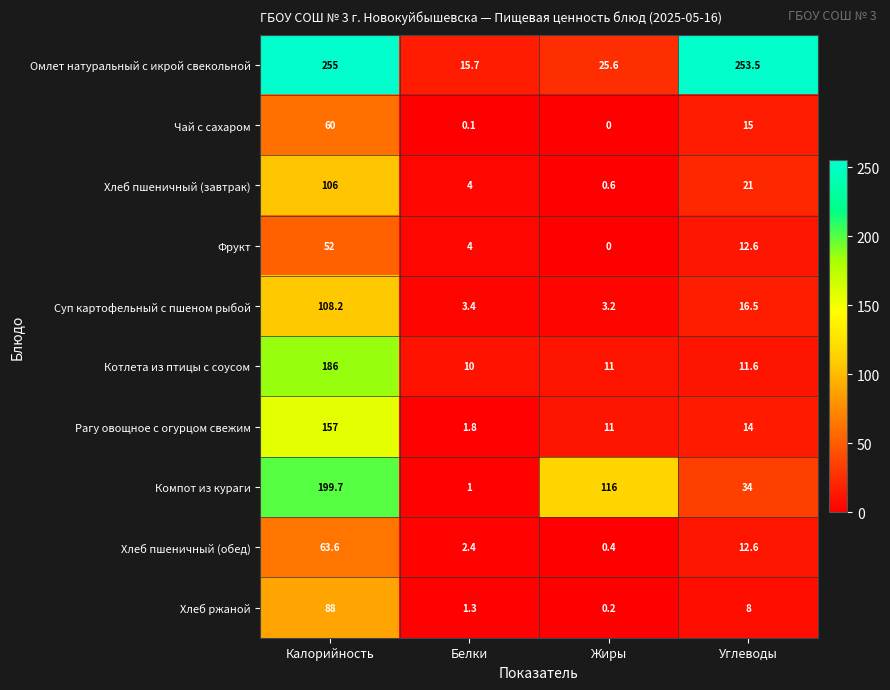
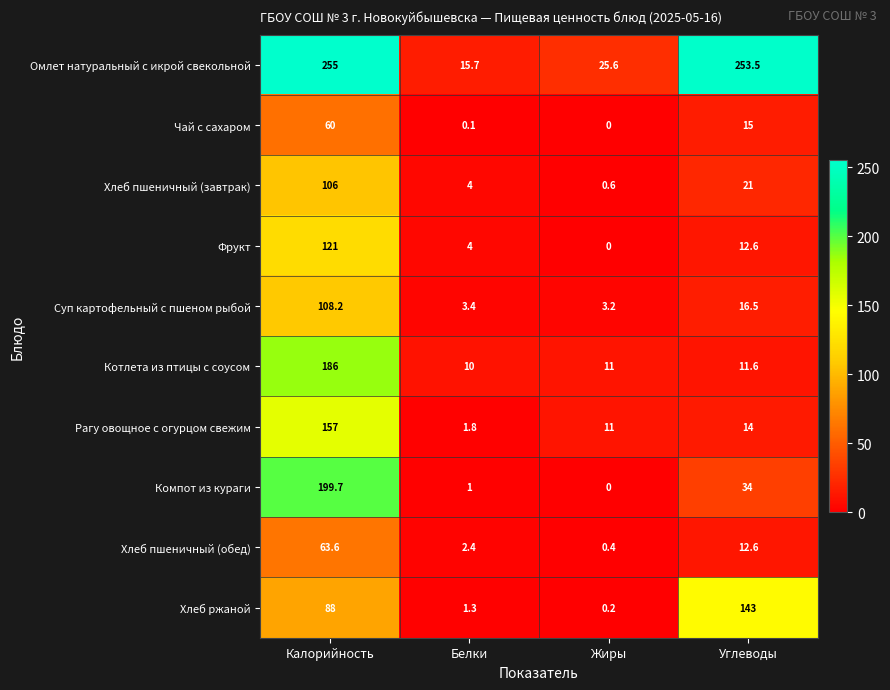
  {
    "Омлет натуральный с икрой свекольной": {
      "Калорийность": 255,
      "Белки": 15.7,
      "Жиры": 25.6,
      "Углеводы": 253.5
    },
    "Чай с сахаром": {
      "Калорийность": 60,
      "Белки": 0.1,
      "Жиры": 0,
      "Углеводы": 15
    },
    "Хлеб пшеничный (завтрак)": {
      "Калорийность": 106,
      "Белки": 4,
      "Жиры": 0.6,
      "Углеводы": 21
    },
    "Фрукт": {
-     "Калорийность": 52,
+     "Калорийность": 121,
      "Белки": 4,
      "Жиры": 0,
      "Углеводы": 12.6
    },
    "Суп картофельный с пшеном рыбой": {
      "Калорийность": 108.2,
      "Белки": 3.4,
      "Жиры": 3.2,
      "Углеводы": 16.5
    },
    "Котлета из птицы с соусом": {
      "Калорийность": 186,
      "Белки": 10,
      "Жиры": 11,
      "Углеводы": 11.6
    },
    "Рагу овощное с огурцом свежим": {
      "Калорийность": 157,
      "Белки": 1.8,
      "Жиры": 11,
      "Углеводы": 14
    },
    "Компот из кураги": {
      "Калорийность": 199.7,
      "Белки": 1,
-     "Жиры": 116,
+     "Жиры": 0,
      "Углеводы": 34
    },
    "Хлеб пшеничный (обед)": {
      "Калорийность": 63.6,
      "Белки": 2.4,
      "Жиры": 0.4,
      "Углеводы": 12.6
    },
    "Хлеб ржаной": {
      "Калорийность": 88,
      "Белки": 1.3,
      "Жиры": 0.2,
-     "Углеводы": 8
+     "Углеводы": 143
    }
  }
